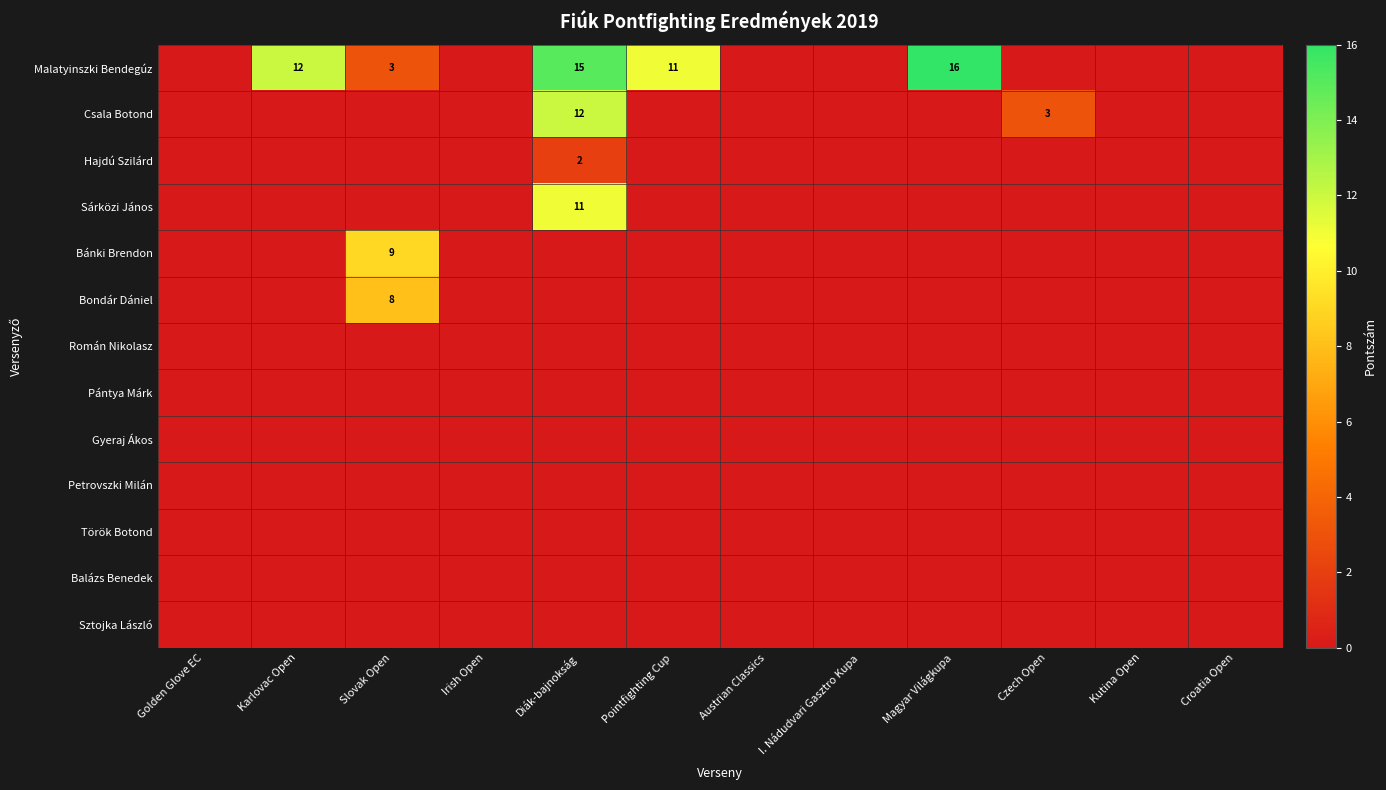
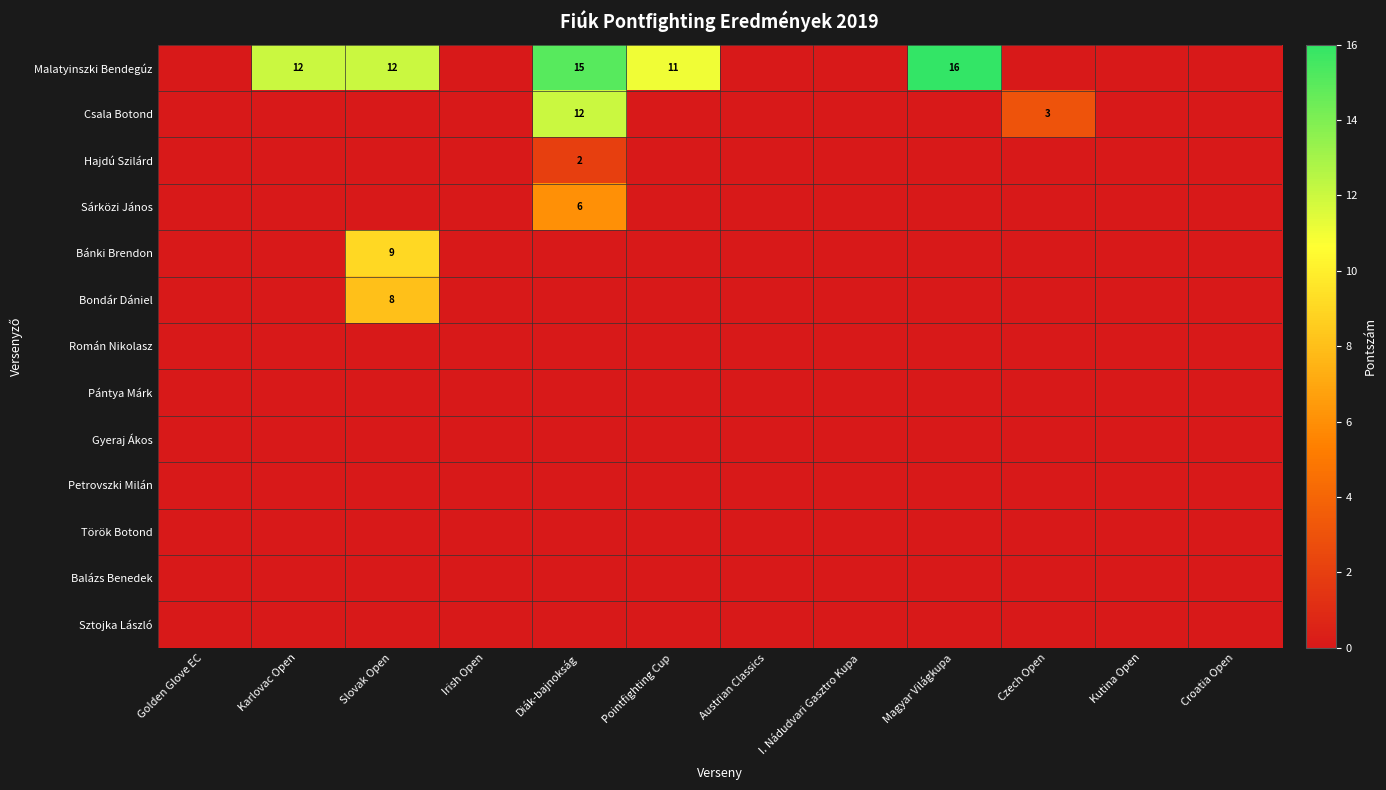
  {
    "Malatyinszki Bendegúz": {
      "Karlovac Open": 12,
-     "Slovak Open": 3,
+     "Slovak Open": 12,
      "Diák-bajnokság": 15,
      "Pointfighting Cup": 11,
      "Magyar Világkupa": 16
    },
    "Csala Botond": {
      "Diák-bajnokság": 12,
      "Czech Open": 3
    },
    "Hajdú Szilárd": {
      "Diák-bajnokság": 2
    },
    "Sárközi János": {
-     "Diák-bajnokság": 11
+     "Diák-bajnokság": 6
    },
    "Bánki Brendon": {
      "Slovak Open": 9
    },
    "Bondár Dániel": {
      "Slovak Open": 8
    }
  }
